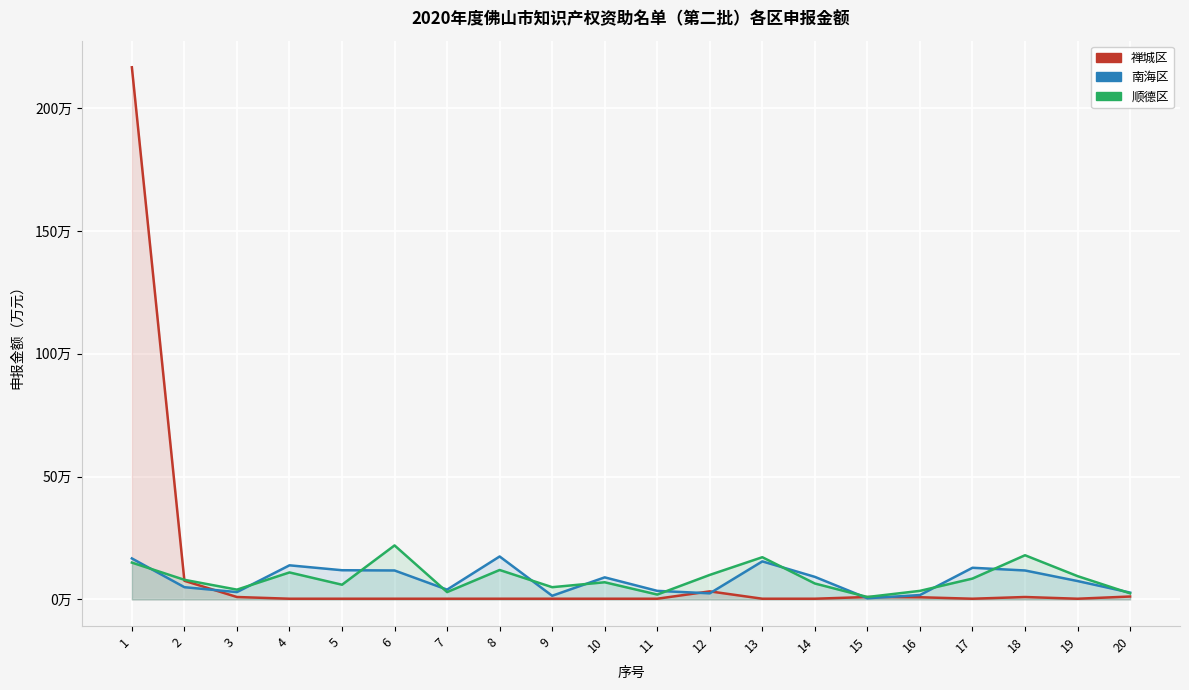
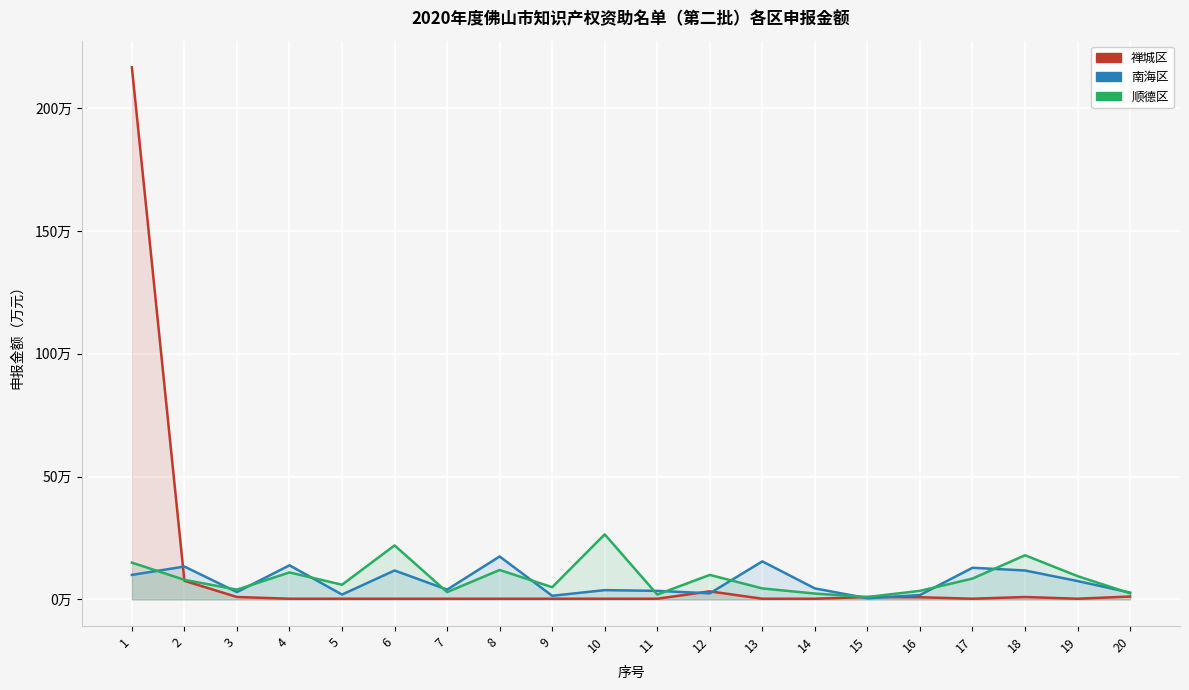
  {
    "禅城区": {
      "1": "217万",
      "3": "1万",
      "4": "0万",
      "5": "0万",
      "6": "0万",
      "7": "0万",
      "8": "0万",
      "9": "0万",
      "10": "0万",
      "11": "0万",
      "13": "0万",
      "14": "0万",
      "17": "0万",
      "18": "1万",
      "19": "0万",
      "20": "1万"
    },
    "南海区": {
-     "1": "17万",
-     "2": "5万",
+     "1": "10万",
+     "2": "13万",
      "4": "14万",
-     "5": "12万",
+     "5": "2万",
      "6": "12万",
      "8": "18万",
      "9": "2万",
-     "10": "9万",
+     "10": "4万",
      "11": "4万",
      "13": "16万",
-     "14": "9万",
+     "14": "5万",
      "17": "13万",
      "18": "12万",
      "19": "8万"
    },
    "顺德区": {
      "1": "15万",
      "4": "11万",
      "5": "6万",
      "6": "22万",
      "8": "12万",
      "9": "5万",
-     "10": "7万",
+     "10": "27万",
      "11": "2万",
      "12": "10万",
-     "13": "17万",
-     "14": "7万",
+     "13": "5万",
+     "14": "2万",
      "16": "4万",
      "17": "9万",
      "18": "18万",
      "19": "10万"
    }
  }
